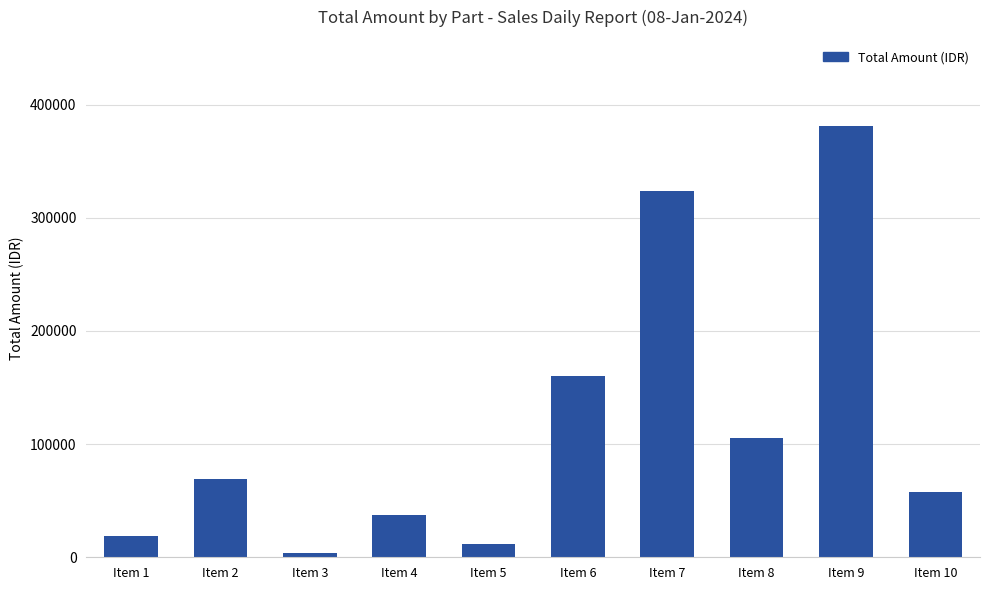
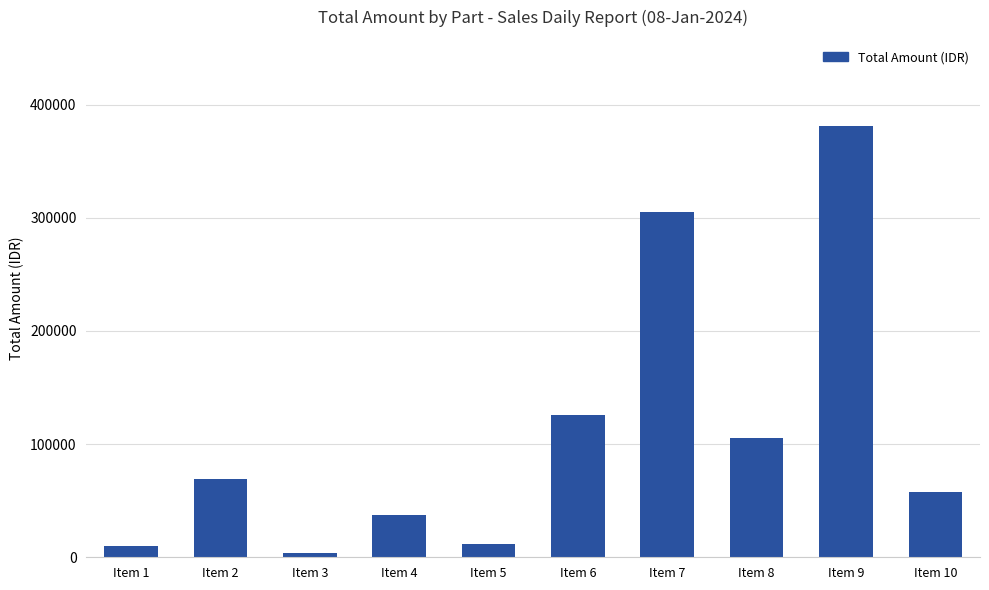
  {
-   "Item 1": 19000,
+   "Item 1": 10000,
    "Item 2": 70000,
    "Item 3": 4000,
    "Item 4": 37000,
    "Item 5": 12000,
-   "Item 6": 160000,
-   "Item 7": 324000,
+   "Item 6": 126000,
+   "Item 7": 305000,
    "Item 8": 106000,
    "Item 9": 381000,
    "Item 10": 58000
  }
